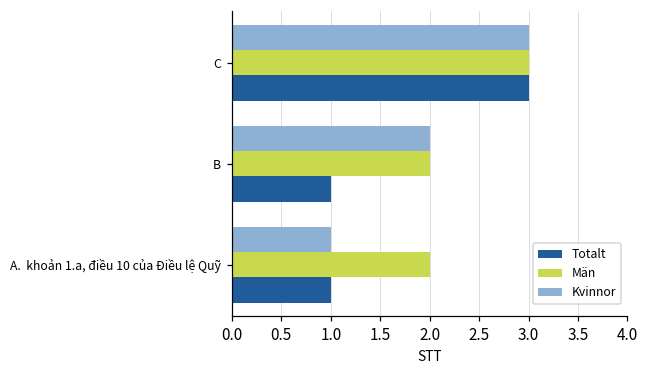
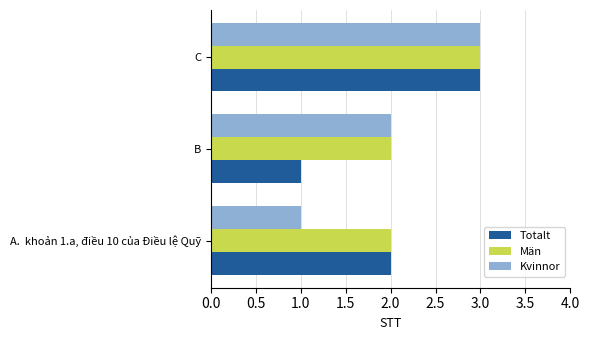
  {
    "Totalt": {
      "C": 3,
      "B": 1,
-     "A. khoản 1.a, điều 10 của Điều lệ Quỹ": 1
+     "A. khoản 1.a, điều 10 của Điều lệ Quỹ": 2
    },
    "Män": {
      "C": 3,
      "B": 2,
      "A. khoản 1.a, điều 10 của Điều lệ Quỹ": 2
    },
    "Kvinnor": {
      "C": 3,
      "B": 2,
      "A. khoản 1.a, điều 10 của Điều lệ Quỹ": 1
    }
  }
